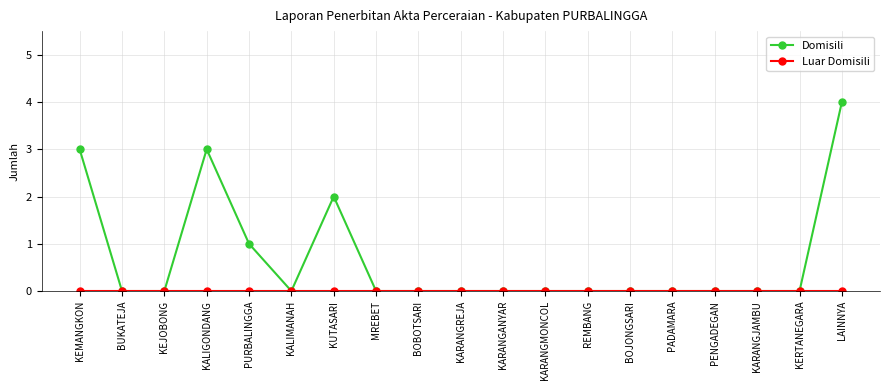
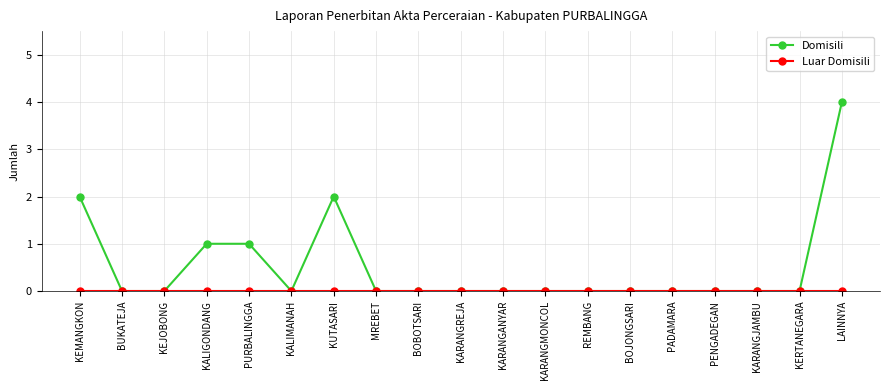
  {
    "Domisili": {
-     "KEMANGKON": 3,
-     "KALIGONDANG": 3,
+     "KEMANGKON": 2,
+     "KALIGONDANG": 1,
      "PURBALINGGA": 1,
      "KUTASARI": 2,
      "LAINNYA": 4
    },
    "Luar Domisili": {
      "KEMANGKON": 0,
      "KALIGONDANG": 0,
      "PURBALINGGA": 0,
      "KUTASARI": 0,
      "LAINNYA": 0
    }
  }
